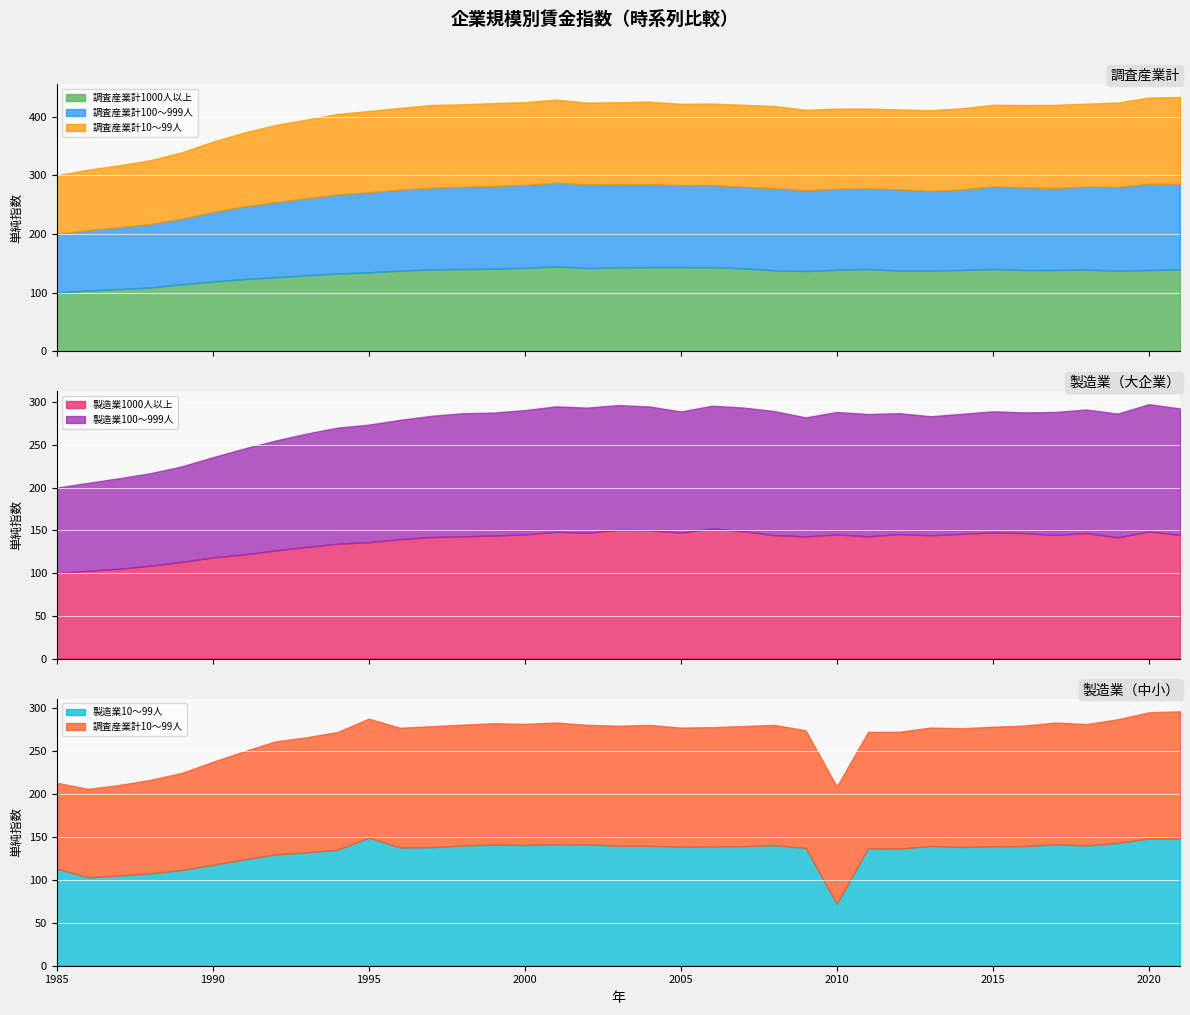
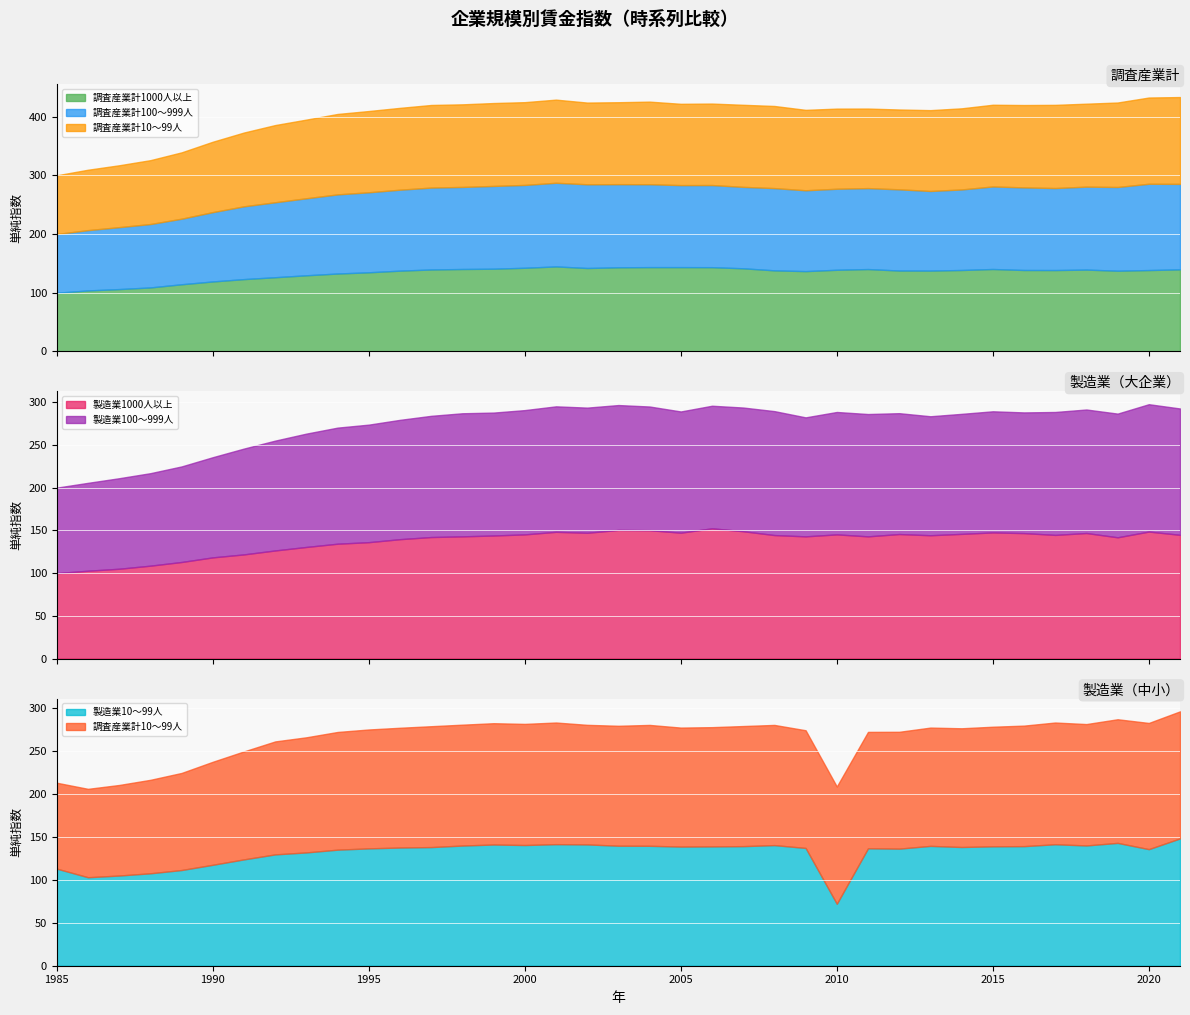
  {
    "製造業（中小）": {
      "製造業10～99人": {
        "1985": 110,
        "1990": 120,
-       "1995": 150,
+       "1995": 140,
        "2000": 140,
        "2005": 140,
        "2010": 70,
        "2015": 140,
-       "2020": 150
+       "2020": 140
      },
      "調査産業計10～99人": {
        "1985": 100,
        "1990": 120,
        "1995": 140,
        "2000": 140,
        "2005": 140,
        "2010": 140,
        "2015": 140,
        "2020": 150
      }
    }
  }
